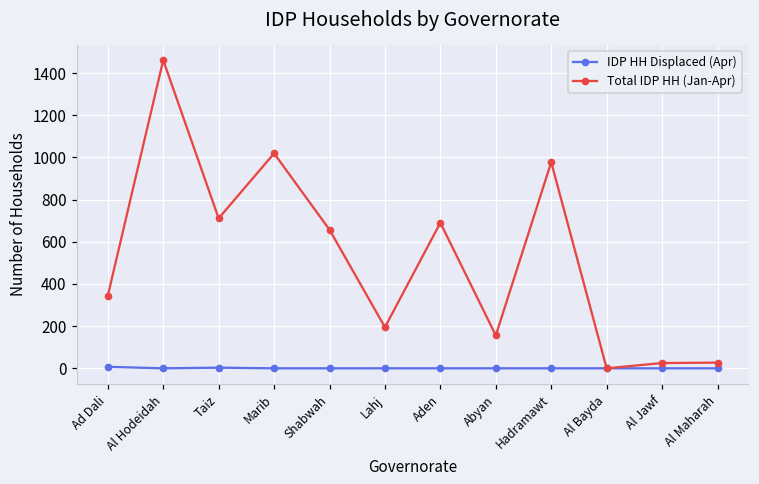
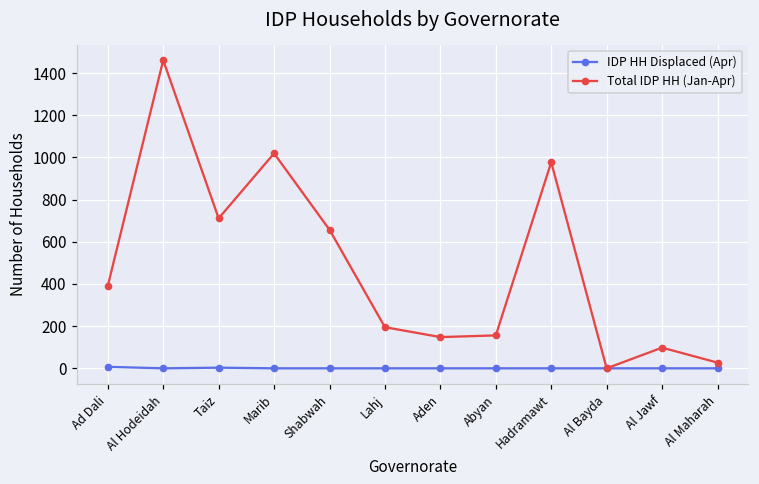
  {
    "IDP HH Displaced (Apr)": {
      "Ad Dali": 10,
      "Al Hodeidah": 0,
      "Taiz": 0,
      "Marib": 0,
      "Shabwah": 0,
      "Lahj": 0,
      "Aden": 0,
      "Abyan": 0,
      "Hadramawt": 0,
      "Al Jawf": 0,
      "Al Maharah": 0
    },
    "Total IDP HH (Jan-Apr)": {
-     "Ad Dali": 340,
+     "Ad Dali": 390,
      "Al Hodeidah": 1460,
      "Taiz": 710,
      "Marib": 1020,
      "Shabwah": 660,
      "Lahj": 200,
-     "Aden": 690,
+     "Aden": 150,
      "Abyan": 160,
      "Hadramawt": 980,
-     "Al Jawf": 30,
+     "Al Jawf": 100,
      "Al Maharah": 30
    }
  }
